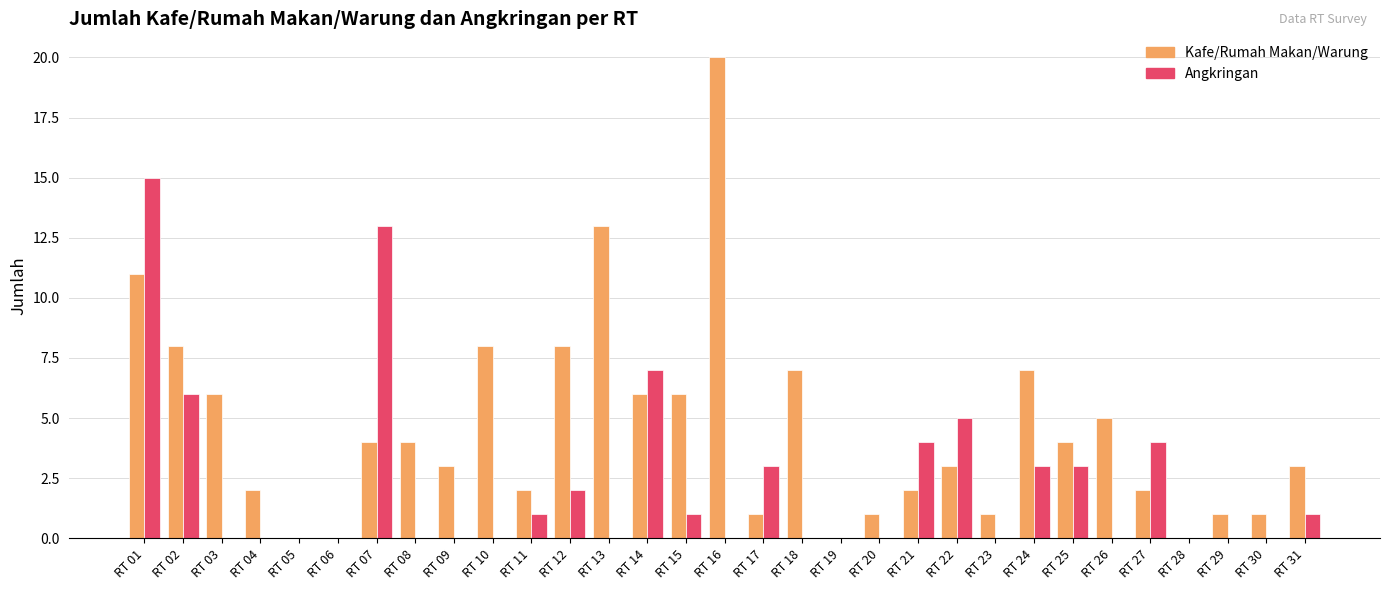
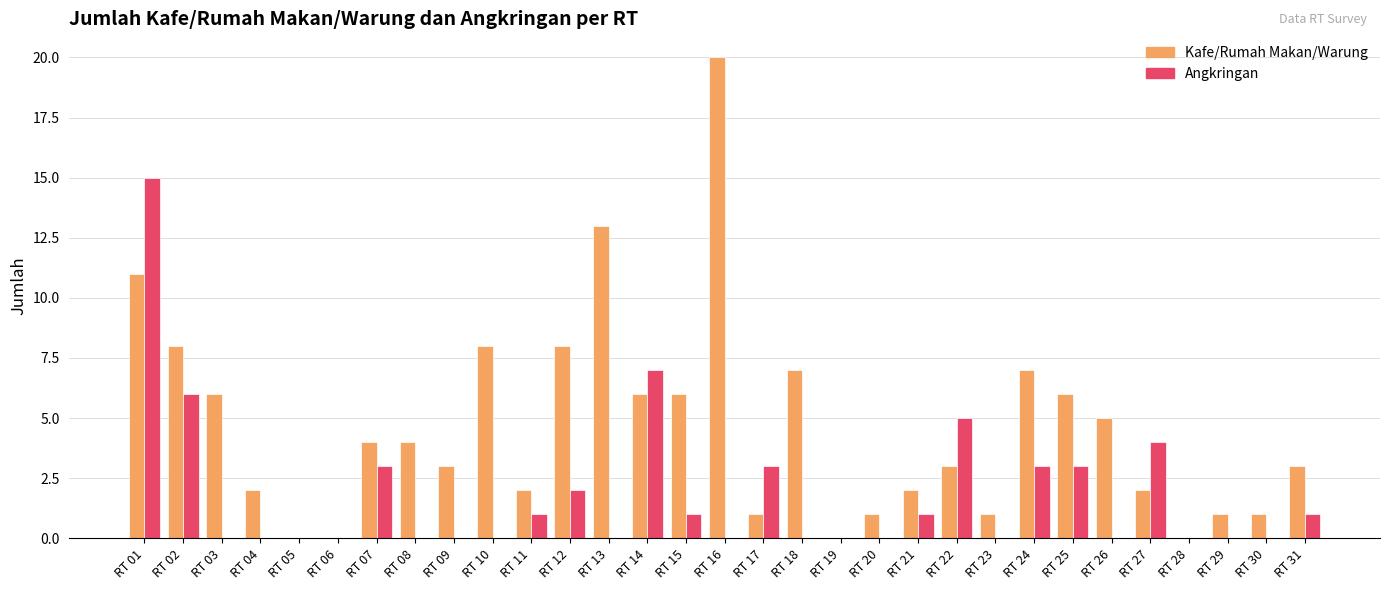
  {
    "Kafe/Rumah Makan/Warung": {
      "RT 01": 11,
      "RT 02": 8,
      "RT 03": 6,
      "RT 04": 2,
      "RT 05": 0,
      "RT 06": 0,
      "RT 07": 4,
      "RT 08": 4,
      "RT 09": 3,
      "RT 10": 8,
      "RT 11": 2,
      "RT 12": 8,
      "RT 13": 13,
      "RT 14": 6,
      "RT 15": 6,
      "RT 16": 20,
      "RT 17": 1,
      "RT 18": 7,
      "RT 19": 0,
      "RT 20": 1,
      "RT 21": 2,
      "RT 22": 3,
      "RT 23": 1,
      "RT 24": 7,
-     "RT 25": 4,
+     "RT 25": 6,
      "RT 26": 5,
      "RT 27": 2,
      "RT 28": 0,
      "RT 29": 1,
      "RT 30": 1,
      "RT 31": 3
    },
    "Angkringan": {
      "RT 01": 15,
      "RT 02": 6,
      "RT 03": 0,
      "RT 04": 0,
      "RT 05": 0,
      "RT 06": 0,
-     "RT 07": 13,
+     "RT 07": 3,
      "RT 08": 0,
      "RT 09": 0,
      "RT 10": 0,
      "RT 11": 1,
      "RT 12": 2,
      "RT 13": 0,
      "RT 14": 7,
      "RT 15": 1,
      "RT 16": 0,
      "RT 17": 3,
      "RT 18": 0,
      "RT 19": 0,
      "RT 20": 0,
-     "RT 21": 4,
+     "RT 21": 1,
      "RT 22": 5,
      "RT 23": 0,
      "RT 24": 3,
      "RT 25": 3,
      "RT 26": 0,
      "RT 27": 4,
      "RT 28": 0,
      "RT 29": 0,
      "RT 30": 0,
      "RT 31": 1
    }
  }
